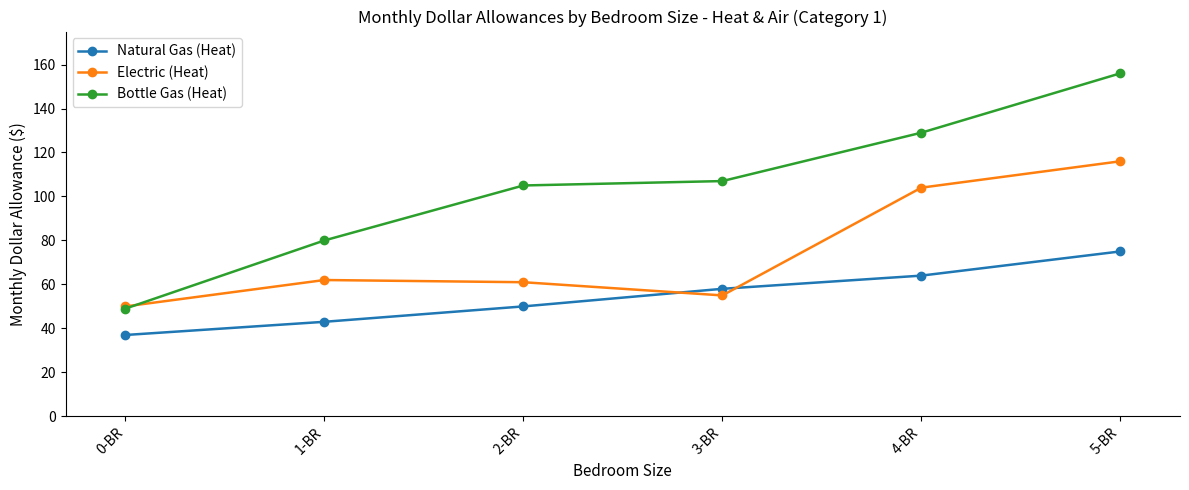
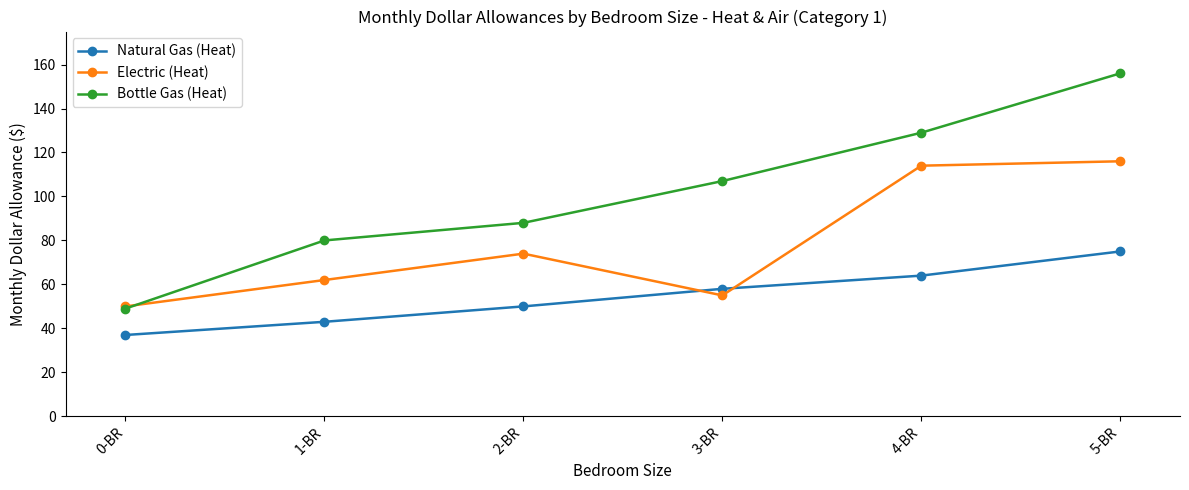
  {
    "Natural Gas (Heat)": {
      "0-BR": 37,
      "1-BR": 43,
      "2-BR": 50,
      "3-BR": 58,
      "4-BR": 64,
      "5-BR": 75
    },
    "Electric (Heat)": {
      "1-BR": 62,
-     "2-BR": 61,
+     "2-BR": 74,
      "3-BR": 55,
-     "4-BR": 104,
+     "4-BR": 114,
      "5-BR": 116
    },
    "Bottle Gas (Heat)": {
      "1-BR": 80,
-     "2-BR": 105,
+     "2-BR": 88,
      "3-BR": 107,
      "4-BR": 129,
      "5-BR": 156
    }
  }
